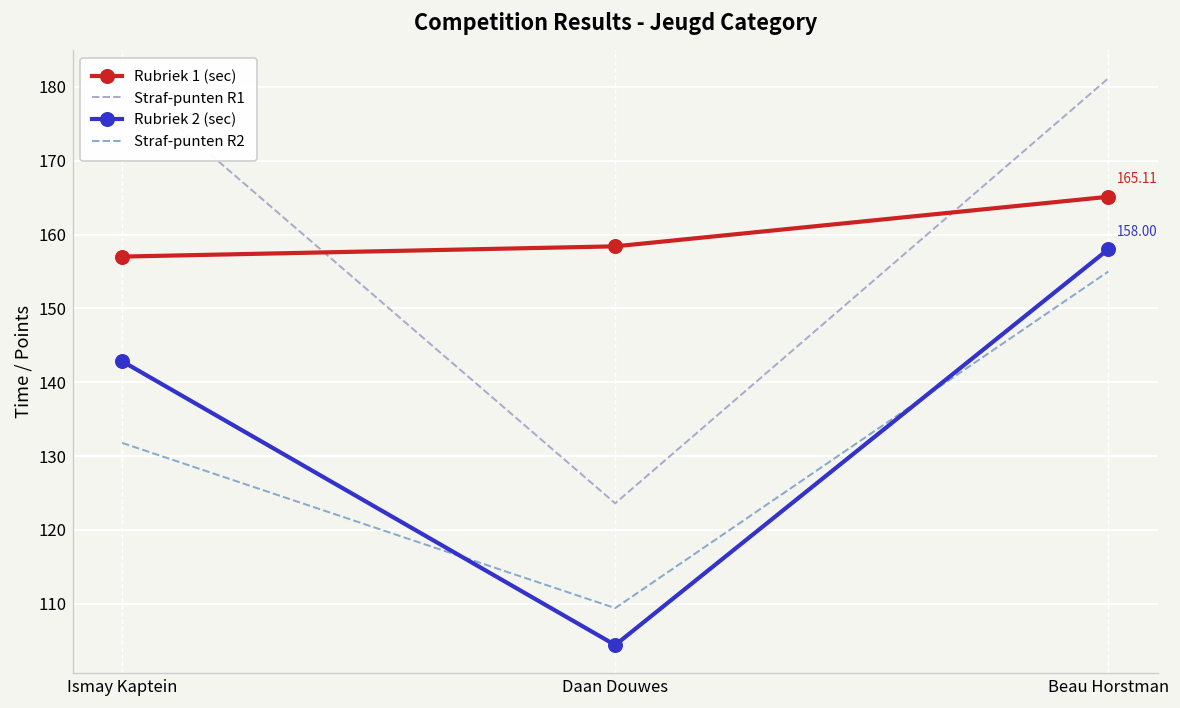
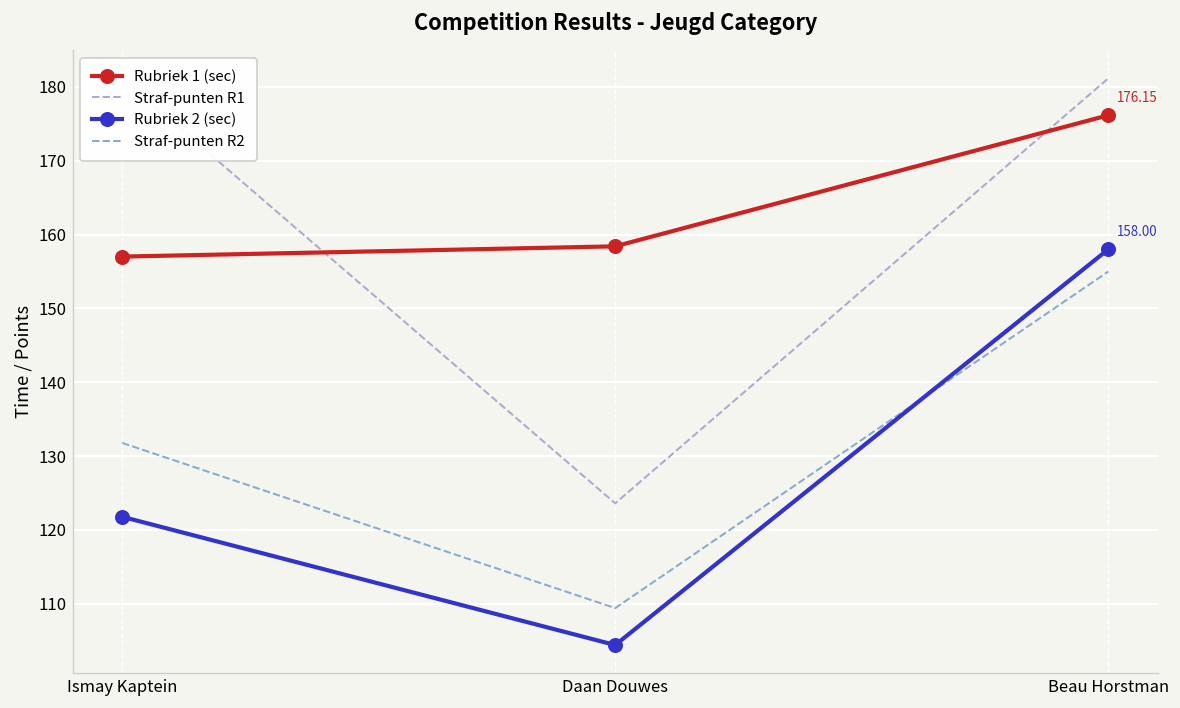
  {
    "Rubriek 1 (sec)": {
-     "Beau Horstman": 165.11
+     "Beau Horstman": 176.15
    },
    "Rubriek 2 (sec)": {
-     "Ismay Kaptein": 143,
+     "Ismay Kaptein": 122,
      "Daan Douwes": 104
    }
  }
